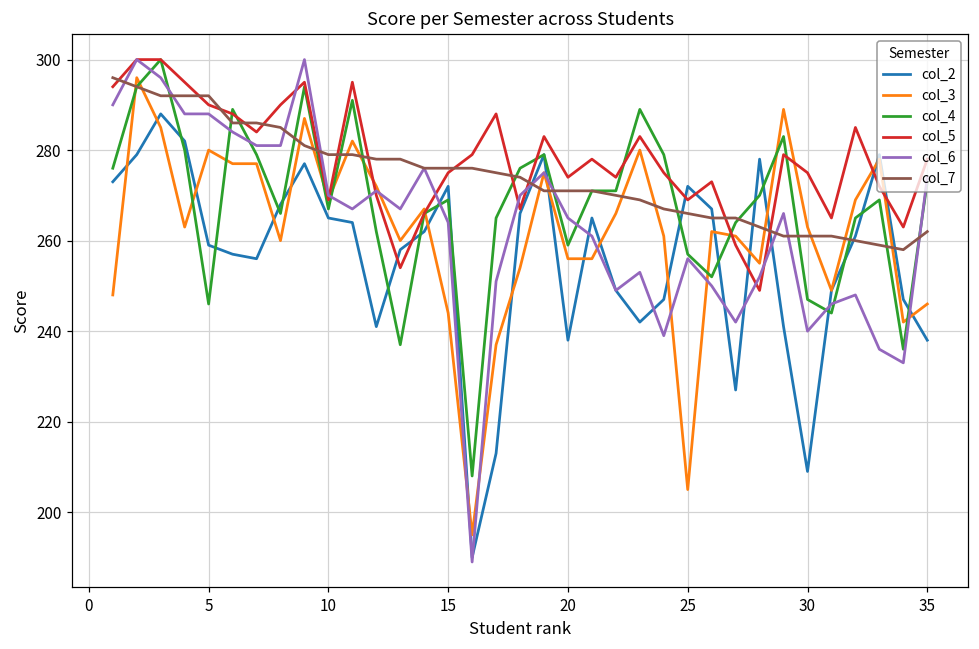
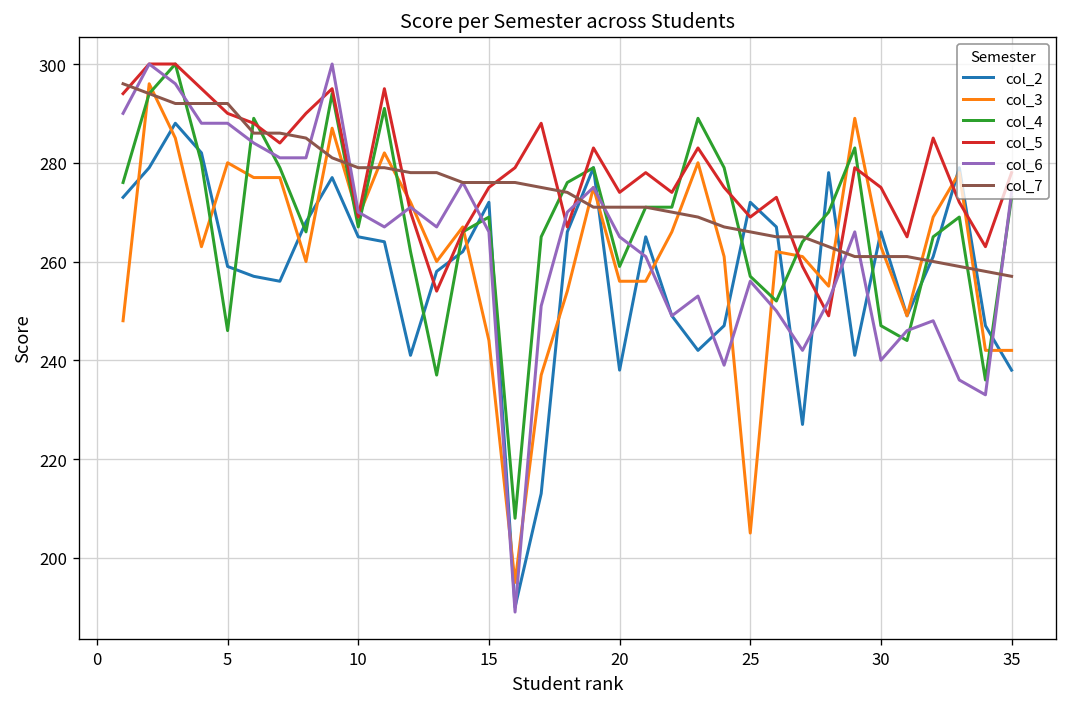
  {
    "col_2": {
      "5": 259,
      "10": 265,
      "15": 272,
      "20": 238,
      "25": 272,
-     "30": 209,
+     "30": 266,
      "35": 238
    },
    "col_3": {
      "5": 280,
      "15": 244,
      "20": 256,
      "25": 205,
      "30": 263,
-     "35": 246
+     "35": 242
    },
    "col_4": {
      "5": 246,
      "10": 267,
      "15": 269,
      "20": 259,
      "25": 257,
      "30": 247
    },
    "col_5": {
      "5": 290,
      "15": 275,
      "20": 274,
      "25": 269,
      "30": 275
    },
    "col_6": {
      "5": 288,
      "10": 270,
-     "15": 264,
+     "15": 266,
      "20": 265,
      "25": 256,
      "30": 240
    },
    "col_7": {
      "5": 292,
      "10": 279,
      "15": 276,
      "20": 271,
      "25": 266,
      "30": 261,
-     "35": 262
+     "35": 257
    }
  }
